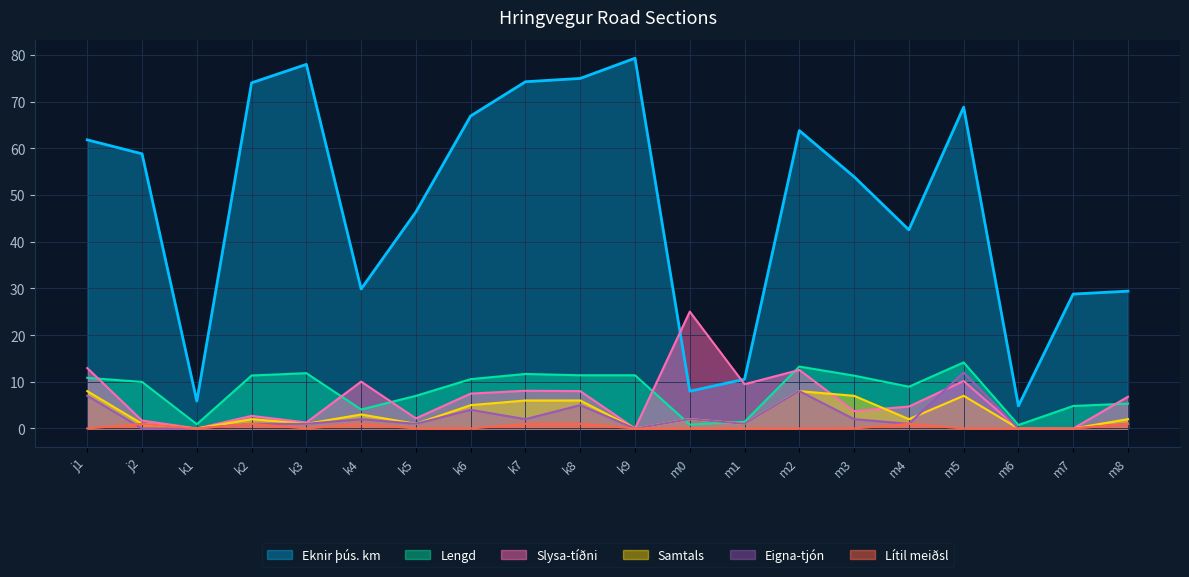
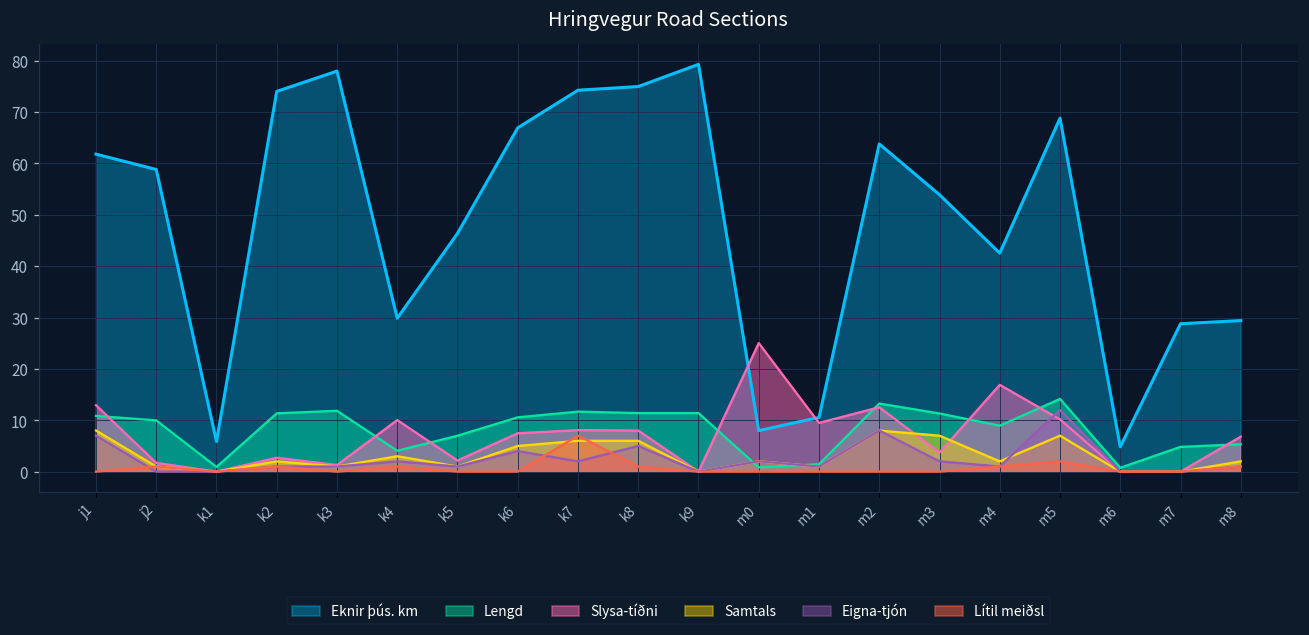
  {
    "Slysa-tíðni": {
      "j1": 13,
      "j2": 2,
      "k2": 3,
      "k4": 10,
      "k5": 2,
      "k6": 7,
      "k7": 8,
      "k8": 8,
      "m0": 25,
      "m1": 9,
      "m2": 13,
      "m3": 4,
-     "m4": 5,
+     "m4": 17,
      "m5": 10,
      "m8": 7
    },
    "Samtals": {
      "j1": 8,
      "k2": 2,
      "k4": 3,
      "k6": 5,
      "k7": 6,
      "k8": 6,
      "m3": 7,
      "m4": 2,
      "m5": 7,
      "m8": 2
    },
    "Eigna-tjón": {
      "j1": 7,
      "j2": 0,
      "k4": 2,
      "k6": 4,
      "k7": 2,
      "k8": 5,
      "m3": 2,
      "m5": 12
    },
    "Lítil meiðsl": {
      "j1": 0,
      "k3": 0,
      "k4": 1,
      "k5": 0,
      "k6": 0,
-     "k7": 1,
+     "k7": 7,
      "k8": 1,
      "m0": 0,
      "m1": 0,
      "m2": 0,
      "m3": 0,
-     "m5": 0
+     "m5": 2
    }
  }
